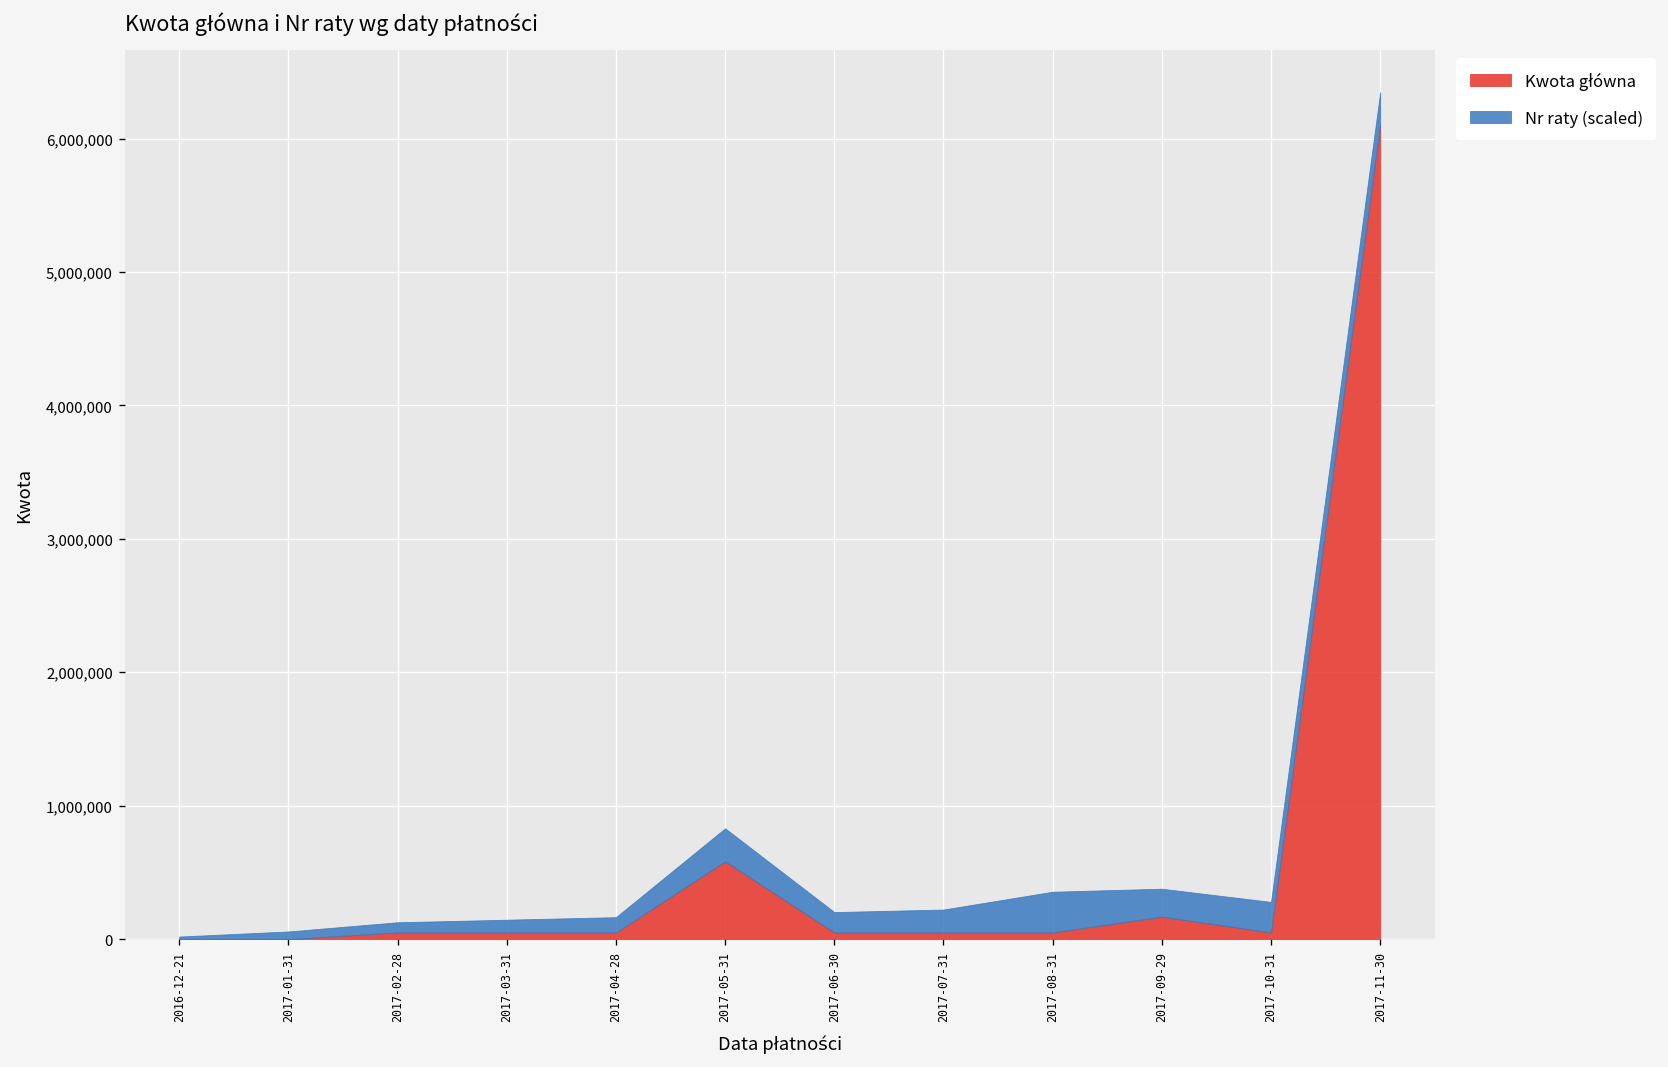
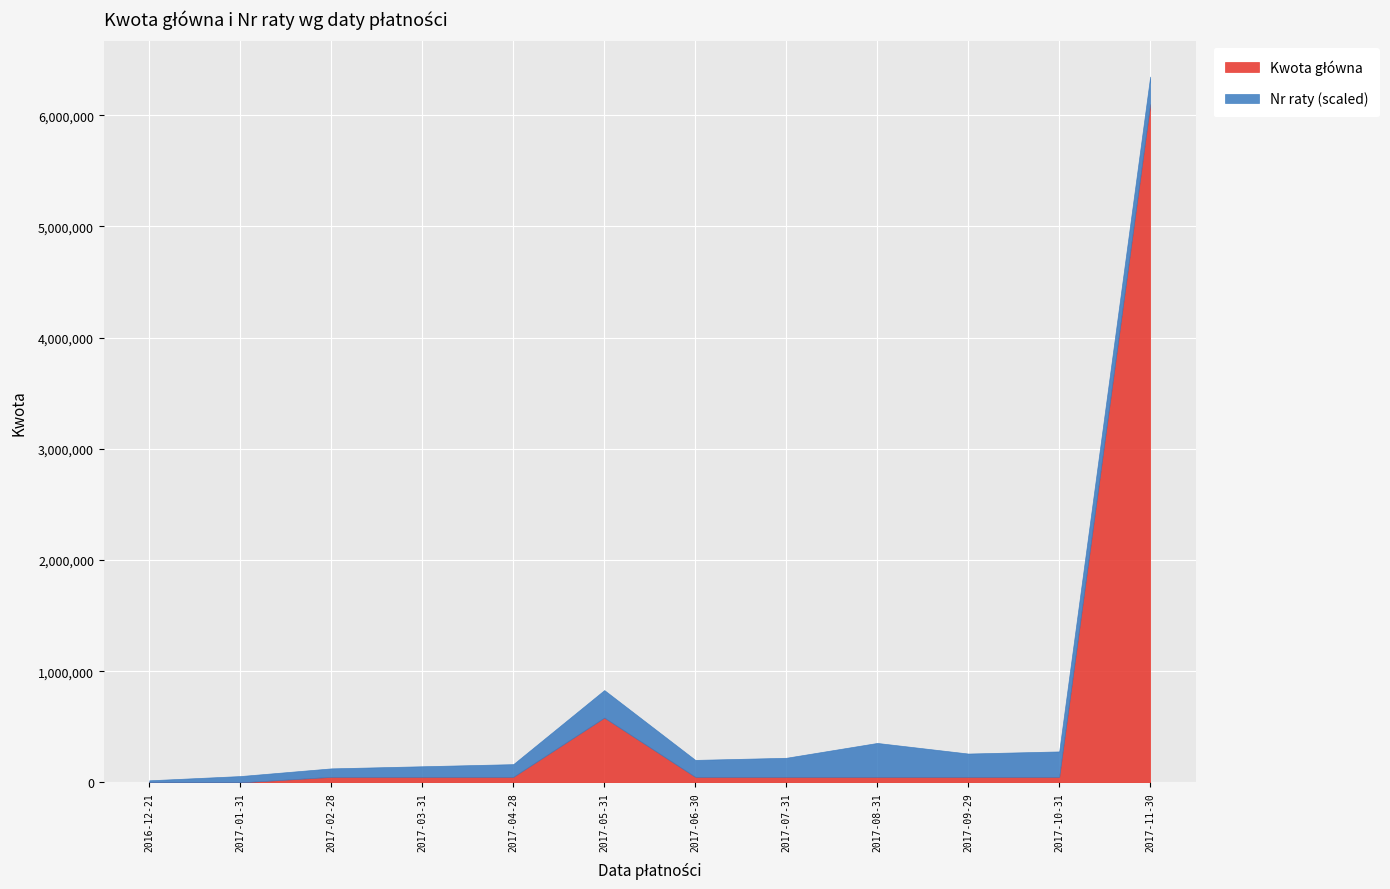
  {
    "Kwota główna": {
      "2017-01-31": "0",
      "2017-02-28": "50,000",
      "2017-03-31": "50,000",
      "2017-04-28": "50,000",
      "2017-05-31": "580,000",
      "2017-06-30": "50,000",
      "2017-07-31": "50,000",
      "2017-08-31": "50,000",
-     "2017-09-29": "170,000",
+     "2017-09-29": "50,000",
      "2017-10-31": "50,000",
      "2017-11-30": "6,100,000"
    },
    "Nr raty (scaled)": {
      "2017-01-31": "60,000",
      "2017-02-28": "80,000",
      "2017-03-31": "100,000",
      "2017-04-28": "110,000",
      "2017-05-31": "250,000",
      "2017-06-30": "150,000",
      "2017-07-31": "170,000",
      "2017-08-31": "310,000",
      "2017-09-29": "210,000",
      "2017-10-31": "230,000",
      "2017-11-30": "250,000"
    }
  }
